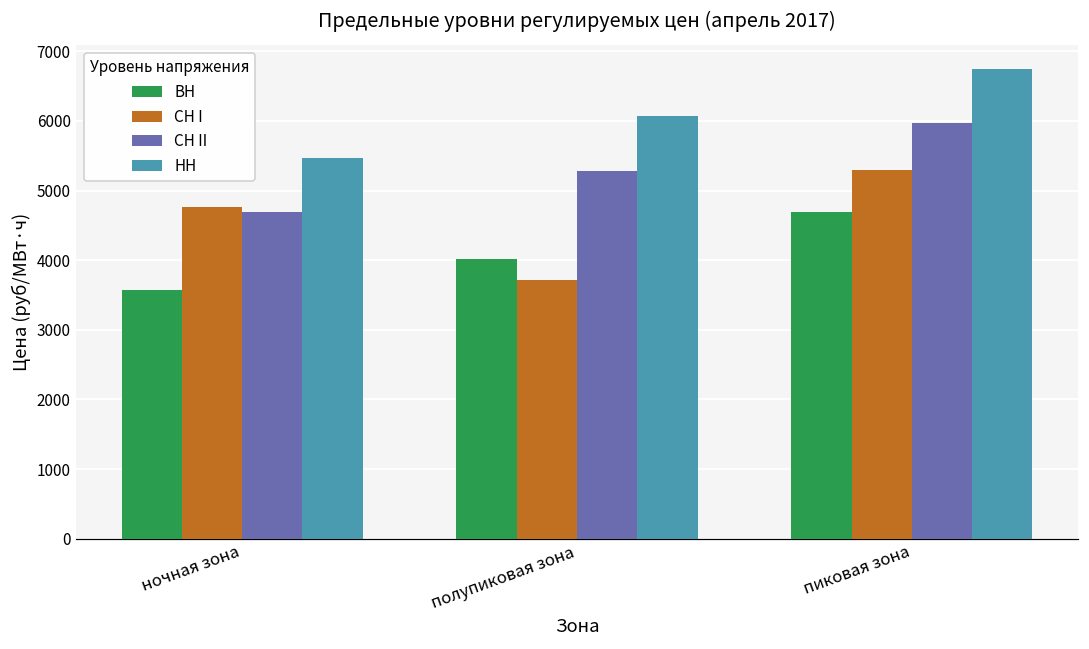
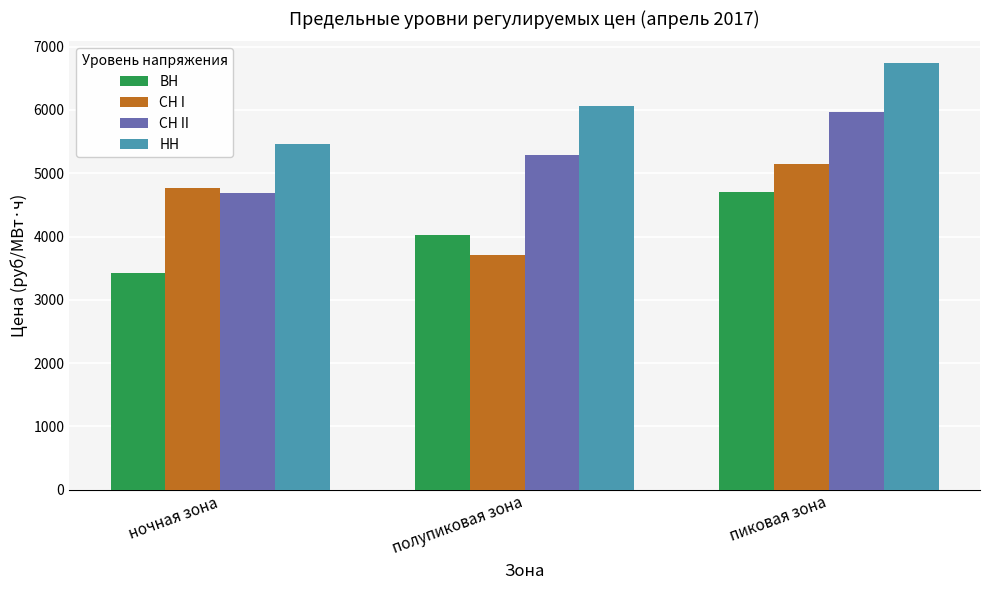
  {
    "ВН": {
-     "ночная зона": 3600,
+     "ночная зона": 3400,
      "полупиковая зона": 4000,
      "пиковая зона": 4700
    },
    "СН I": {
      "ночная зона": 4800,
      "полупиковая зона": 3700,
-     "пиковая зона": 5300
+     "пиковая зона": 5100
    }
  }
